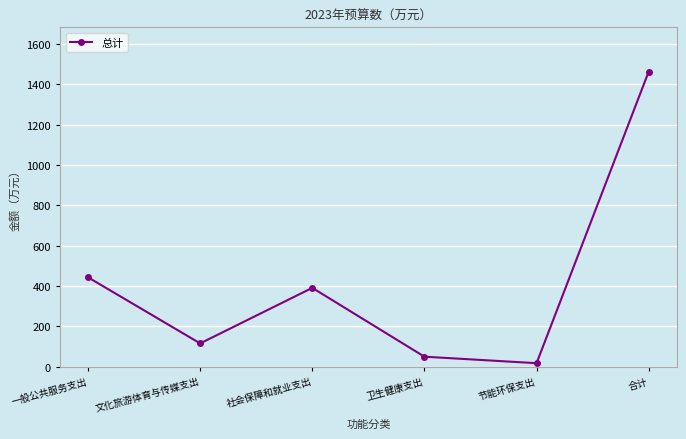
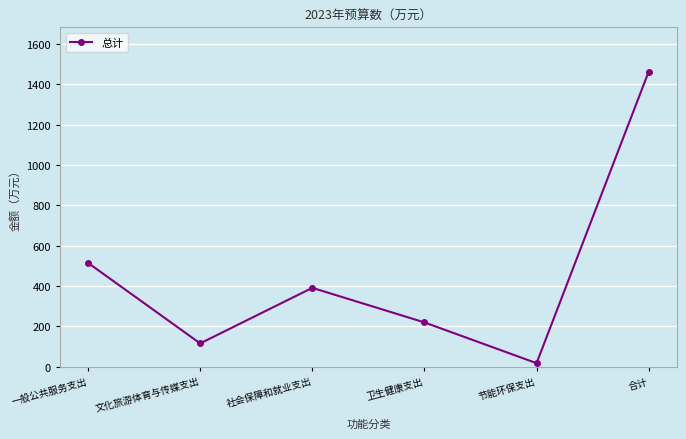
  {
-   "一般公共服务支出": 440,
+   "一般公共服务支出": 510,
    "文化旅游体育与传媒支出": 120,
    "社会保障和就业支出": 390,
-   "卫生健康支出": 50,
+   "卫生健康支出": 220,
    "节能环保支出": 20,
    "合计": 1460
  }
